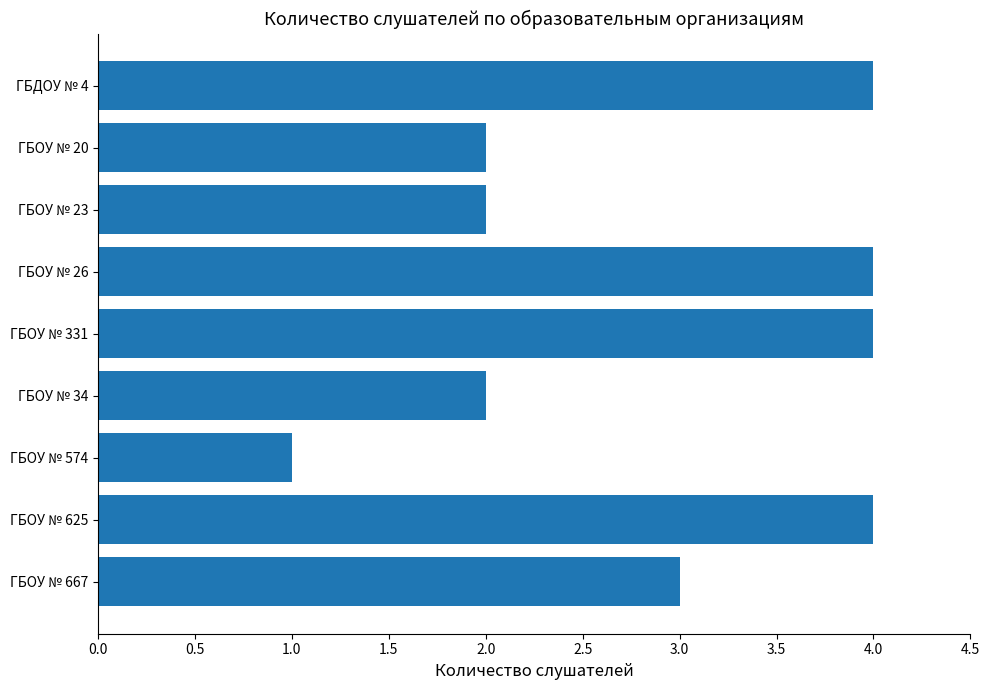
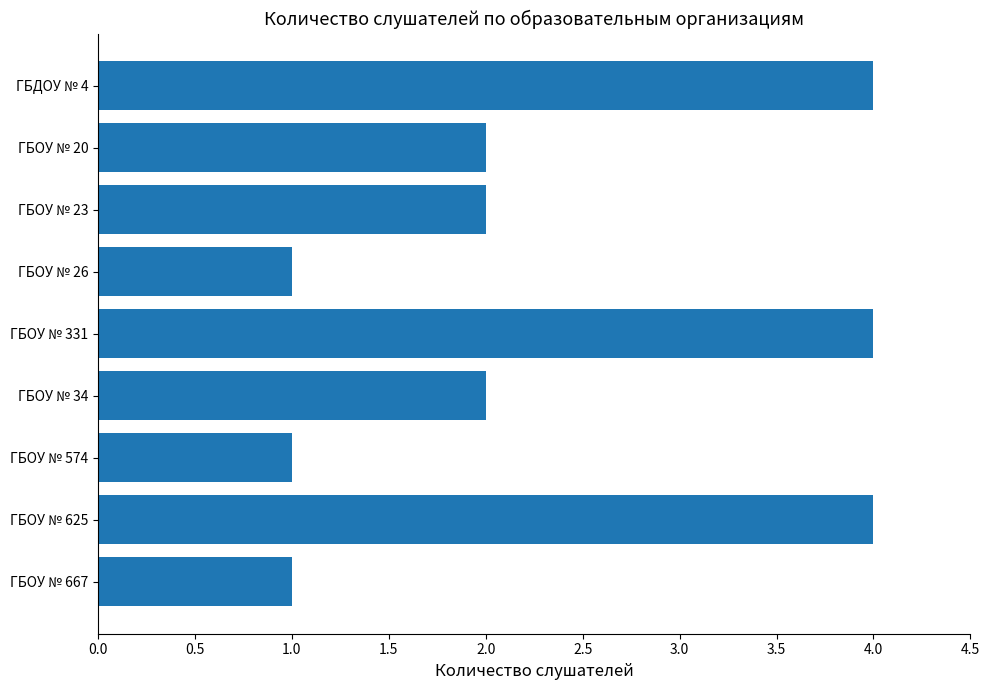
  {
    "ГБДОУ № 4": 4,
    "ГБОУ № 20": 2,
    "ГБОУ № 23": 2,
-   "ГБОУ № 26": 4,
+   "ГБОУ № 26": 1,
    "ГБОУ № 331": 4,
    "ГБОУ № 34": 2,
    "ГБОУ № 574": 1,
    "ГБОУ № 625": 4,
-   "ГБОУ № 667": 3
+   "ГБОУ № 667": 1
  }
